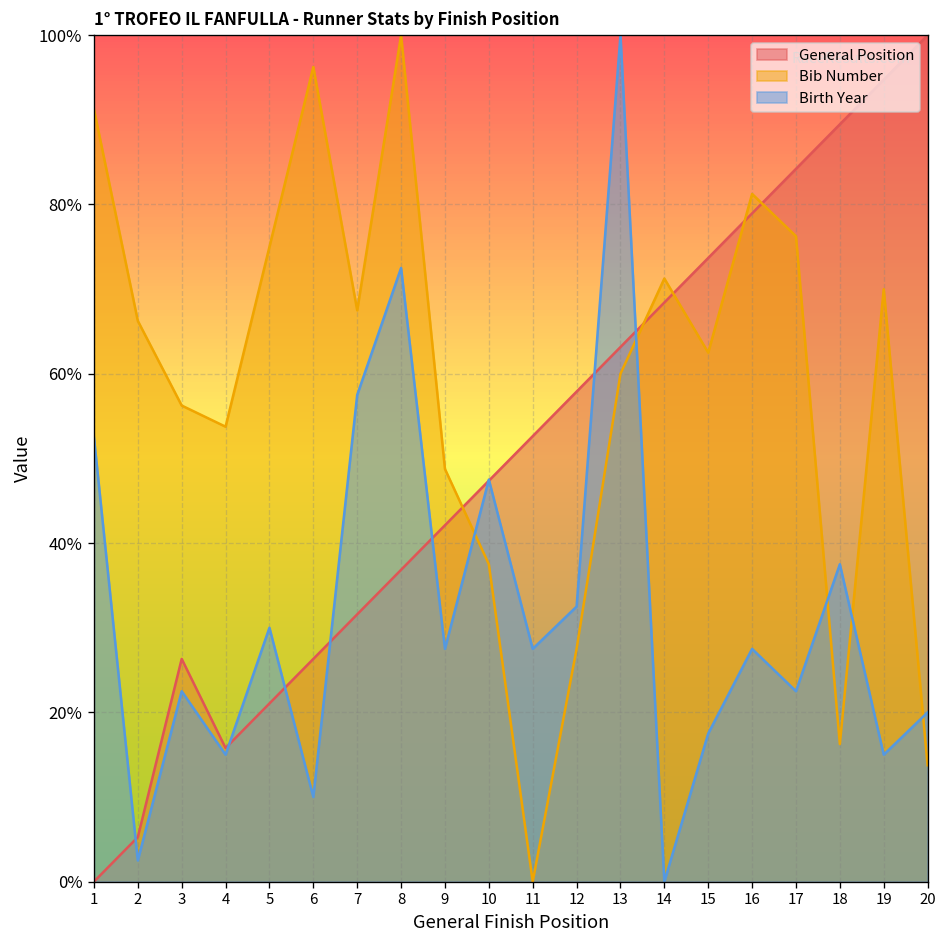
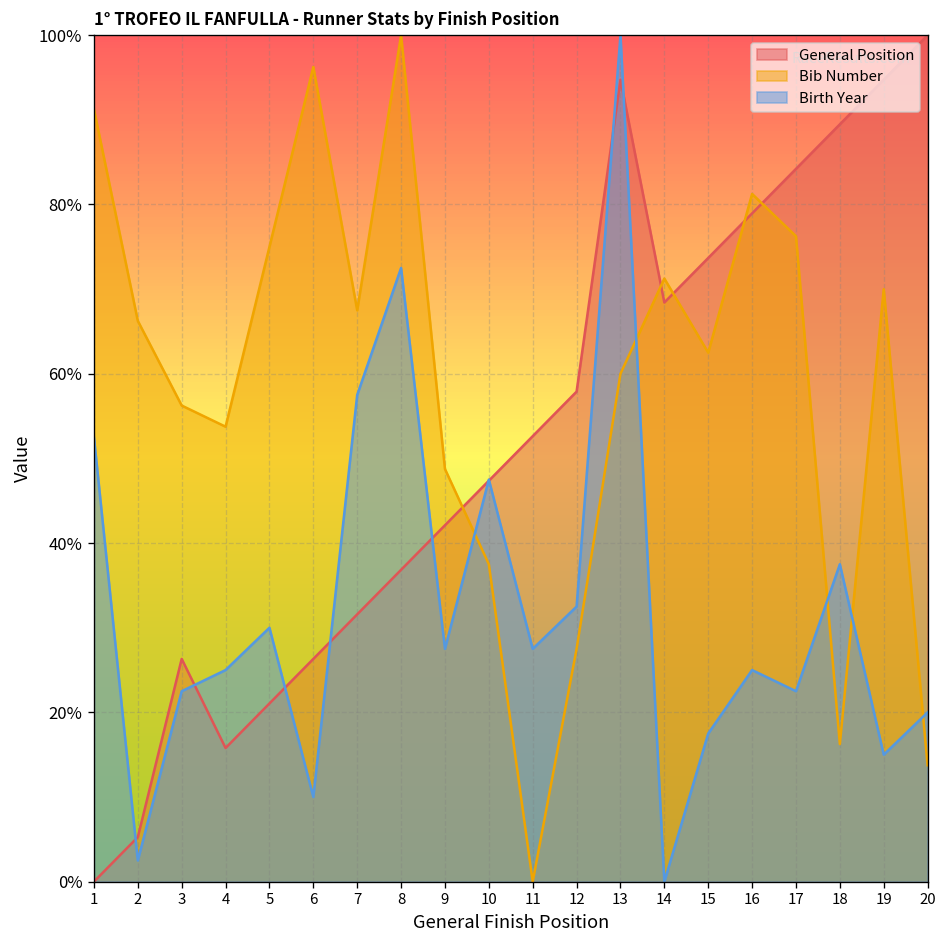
  {
    "General Position": {
      "1": "0%",
      "2": "5%",
      "3": "26%",
      "4": "16%",
      "5": "21%",
      "6": "26%",
      "7": "32%",
      "8": "37%",
      "9": "42%",
      "11": "53%",
      "12": "58%",
-     "13": "63%",
+     "13": "95%",
      "14": "68%",
      "15": "74%",
      "16": "79%",
      "17": "84%",
      "18": "89%",
      "20": "100%"
    },
    "Bib Number": {
      "1": "91%",
      "2": "66%",
      "3": "56%",
      "4": "54%",
      "5": "75%",
      "6": "96%",
      "7": "68%",
      "8": "100%",
      "9": "49%",
      "10": "38%",
      "11": "0%",
      "12": "28%",
      "13": "60%",
      "14": "71%",
      "15": "63%",
      "16": "81%",
      "17": "76%",
      "18": "16%",
      "19": "70%",
      "20": "14%"
    },
    "Birth Year": {
      "1": "53%",
      "2": "3%",
      "3": "23%",
-     "4": "15%",
+     "4": "25%",
      "5": "30%",
      "6": "10%",
      "7": "57%",
      "8": "73%",
      "9": "28%",
      "11": "28%",
      "12": "33%",
      "13": "100%",
      "14": "0%",
      "15": "18%",
-     "16": "28%",
+     "16": "25%",
      "17": "23%",
      "18": "38%",
      "19": "15%",
      "20": "20%"
    }
  }
